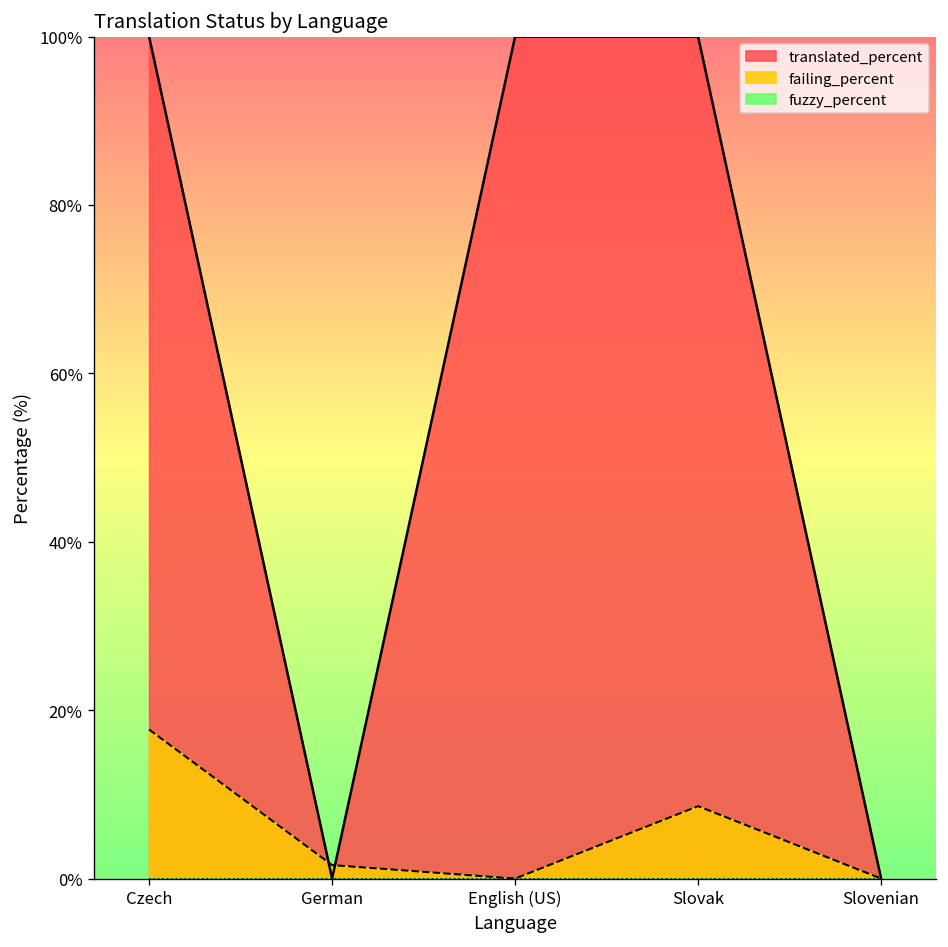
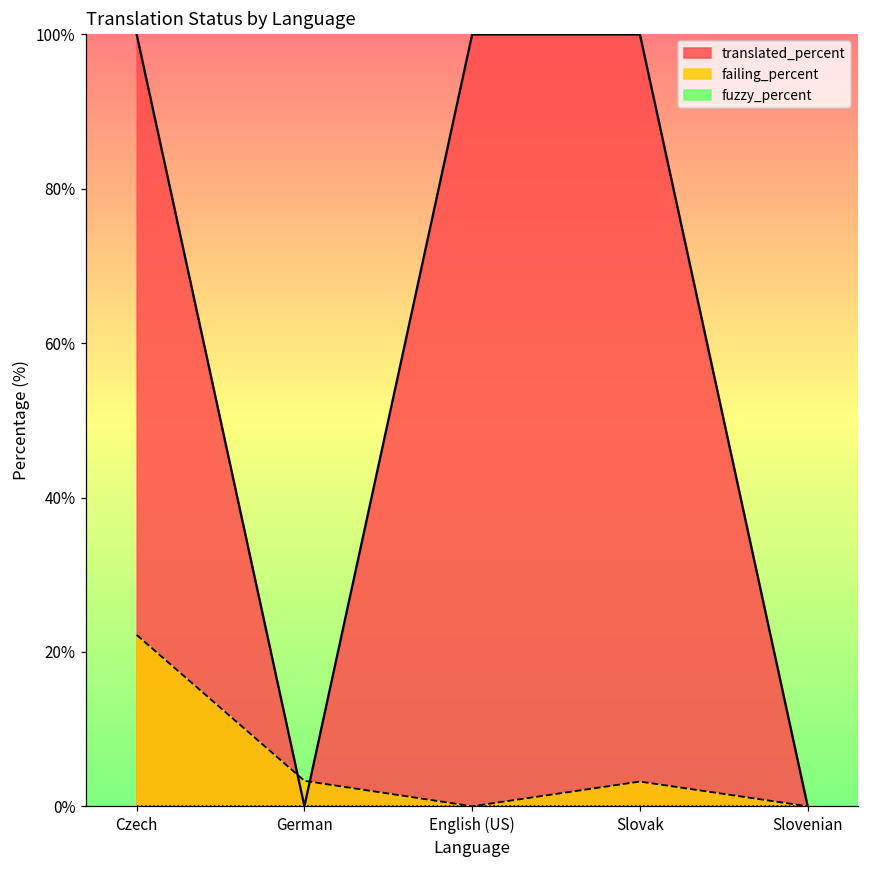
  {
    "translated_percent": {
      "Czech": "100%",
      "English (US)": "100%",
      "Slovak": "100%"
    },
    "failing_percent": {
-     "Czech": "18%",
-     "German": "2%",
-     "Slovak": "9%"
+     "Czech": "22%",
+     "German": "3%",
+     "Slovak": "3%"
    },
    "fuzzy_percent": {
      "Czech": "0%",
      "Slovak": "0%"
    }
  }
